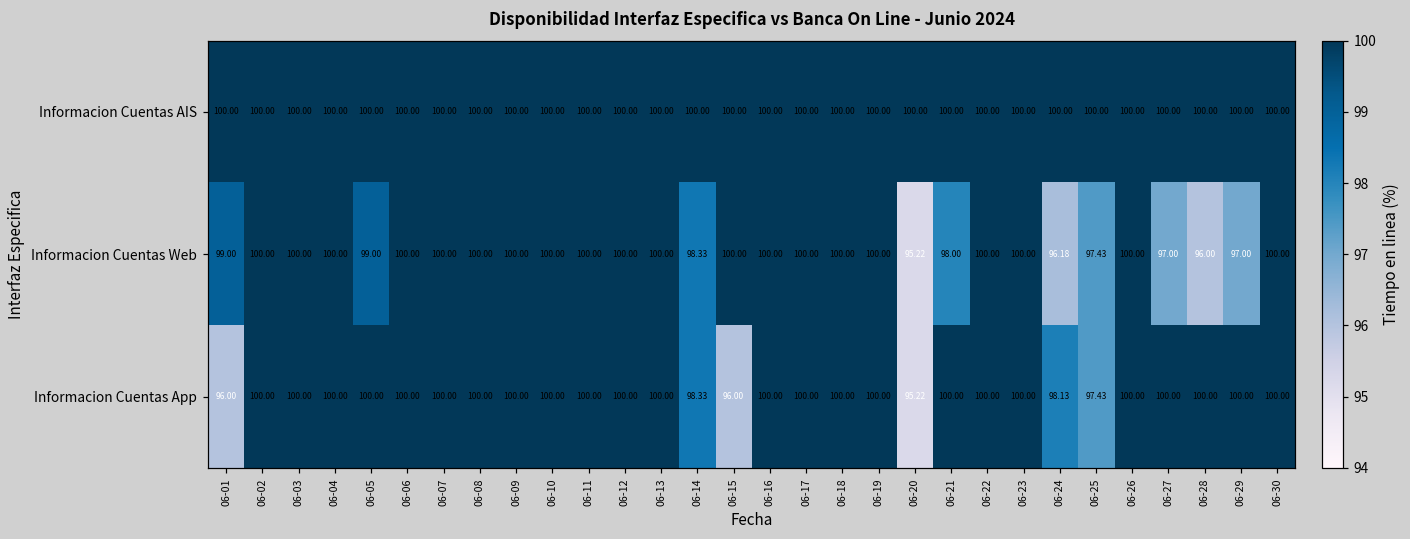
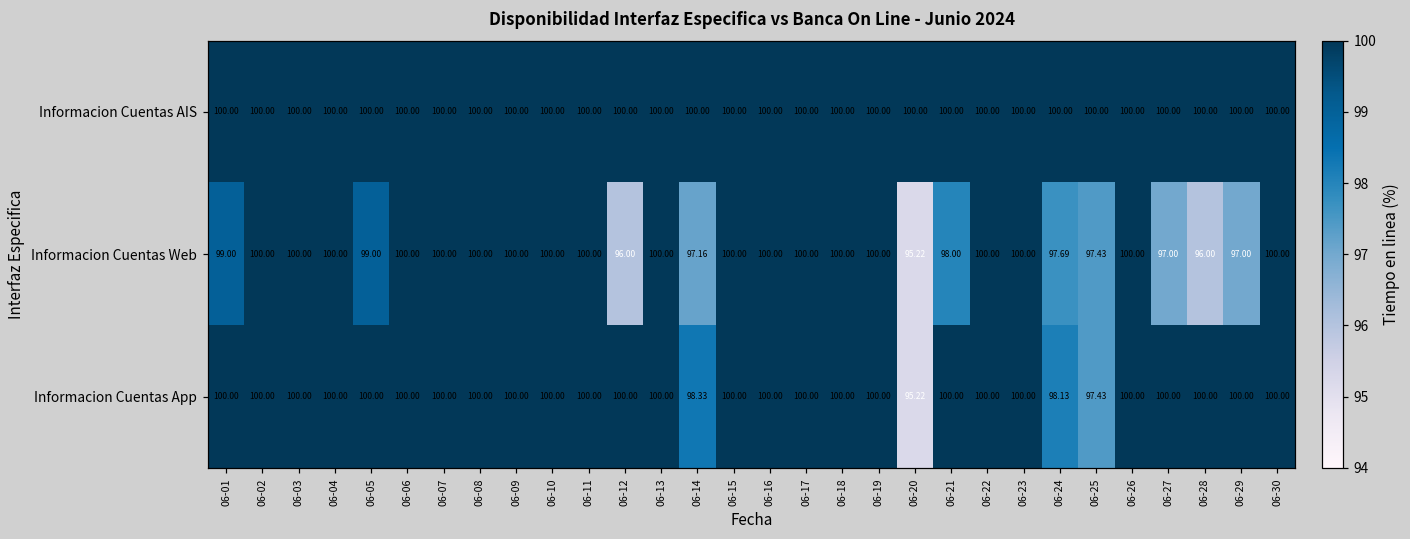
  {
    "Informacion Cuentas AIS": {
      "06-01": 100.00,
      "06-02": 100.00,
      "06-03": 100.00,
      "06-04": 100.00,
      "06-05": 100.00,
      "06-06": 100.00,
      "06-07": 100.00,
      "06-08": 100.00,
      "06-09": 100.00,
      "06-10": 100.00,
      "06-11": 100.00,
      "06-12": 100.00,
      "06-13": 100.00,
      "06-14": 100.00,
      "06-15": 100.00,
      "06-16": 100.00,
      "06-17": 100.00,
      "06-18": 100.00,
      "06-19": 100.00,
      "06-20": 100.00,
      "06-21": 100.00,
      "06-22": 100.00,
      "06-23": 100.00,
      "06-24": 100.00,
      "06-25": 100.00,
      "06-26": 100.00,
      "06-27": 100.00,
      "06-28": 100.00,
      "06-29": 100.00,
      "06-30": 100.00
    },
    "Informacion Cuentas Web": {
      "06-01": 99.00,
      "06-02": 100.00,
      "06-03": 100.00,
      "06-04": 100.00,
      "06-05": 99.00,
      "06-06": 100.00,
      "06-07": 100.00,
      "06-08": 100.00,
      "06-09": 100.00,
      "06-10": 100.00,
      "06-11": 100.00,
-     "06-12": 100.00,
+     "06-12": 96.00,
      "06-13": 100.00,
-     "06-14": 98.33,
+     "06-14": 97.16,
      "06-15": 100.00,
      "06-16": 100.00,
      "06-17": 100.00,
      "06-18": 100.00,
      "06-19": 100.00,
      "06-21": 98.00,
      "06-22": 100.00,
      "06-23": 100.00,
-     "06-24": 96.18,
+     "06-24": 97.69,
      "06-25": 97.43,
      "06-26": 100.00,
      "06-27": 97.00,
      "06-28": 96.00,
      "06-29": 97.00,
      "06-30": 100.00
    },
    "Informacion Cuentas App": {
-     "06-01": 96.00,
+     "06-01": 100.00,
      "06-02": 100.00,
      "06-03": 100.00,
      "06-04": 100.00,
      "06-05": 100.00,
      "06-06": 100.00,
      "06-07": 100.00,
      "06-08": 100.00,
      "06-09": 100.00,
      "06-10": 100.00,
      "06-11": 100.00,
      "06-12": 100.00,
      "06-13": 100.00,
      "06-14": 98.33,
-     "06-15": 96.00,
+     "06-15": 100.00,
      "06-16": 100.00,
      "06-17": 100.00,
      "06-18": 100.00,
      "06-19": 100.00,
      "06-21": 100.00,
      "06-22": 100.00,
      "06-23": 100.00,
      "06-24": 98.13,
      "06-25": 97.43,
      "06-26": 100.00,
      "06-27": 100.00,
      "06-28": 100.00,
      "06-29": 100.00,
      "06-30": 100.00
    }
  }
